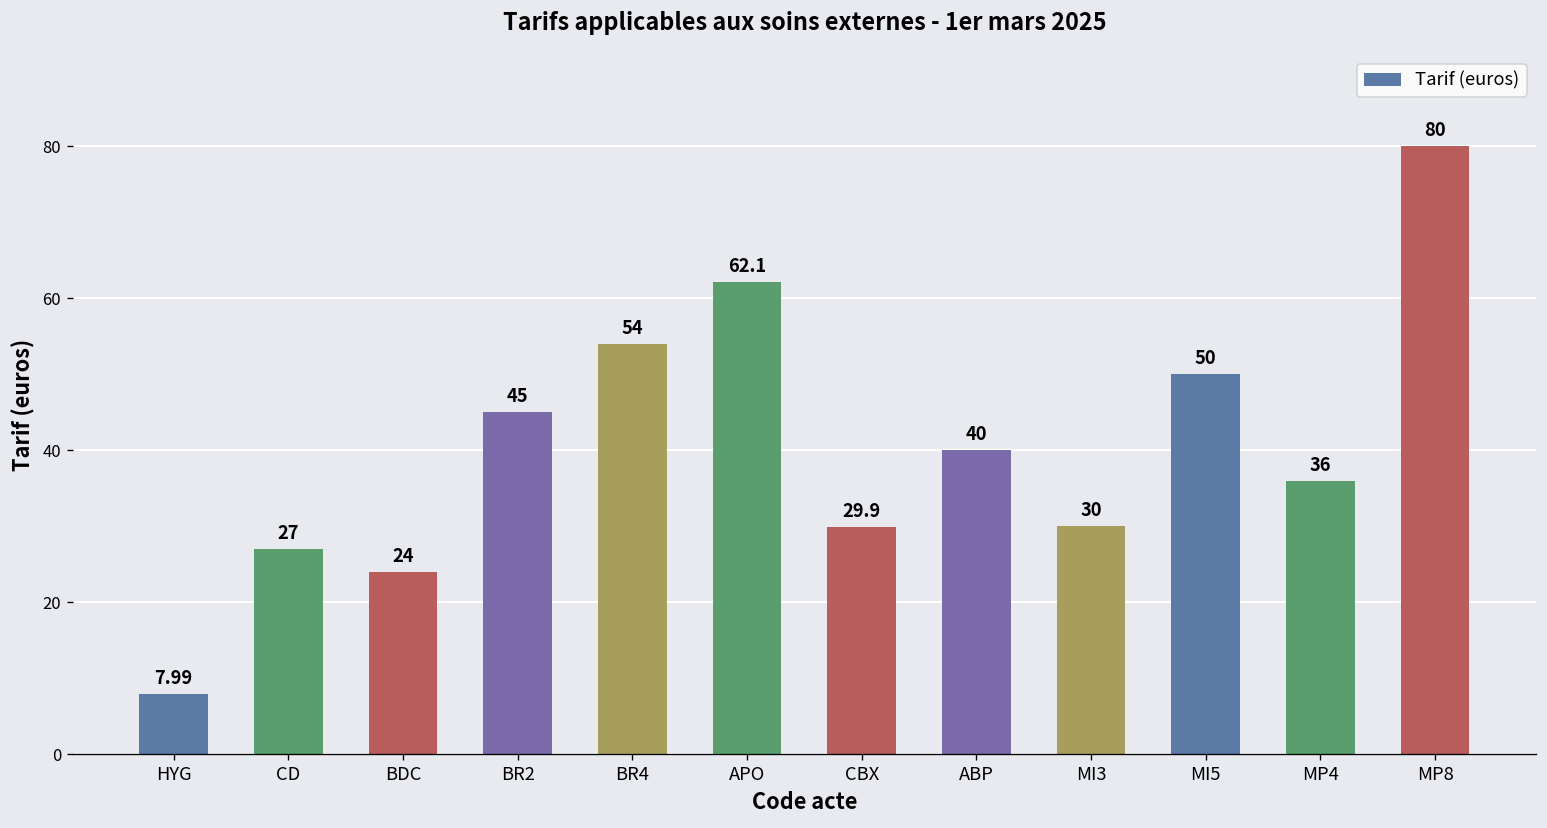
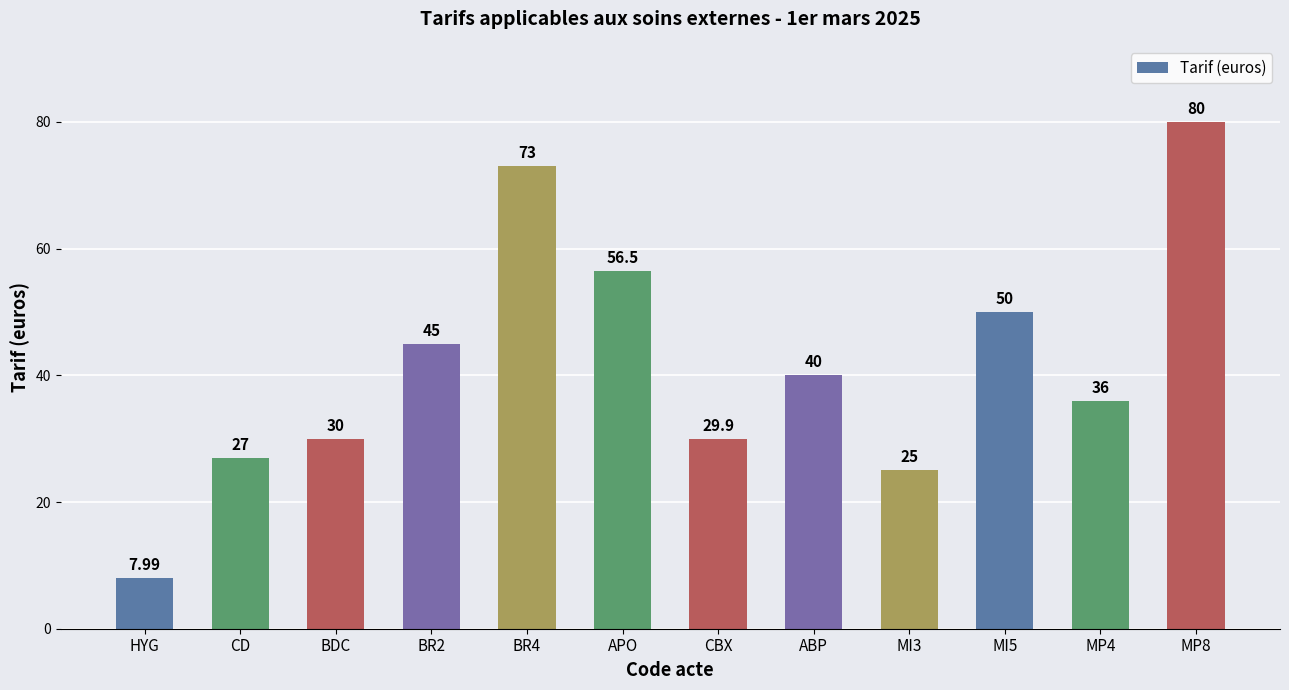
  {
    "HYG": 7.99,
    "CD": 27,
-   "BDC": 24,
+   "BDC": 30,
    "BR2": 45,
-   "BR4": 54,
-   "APO": 62.1,
+   "BR4": 73,
+   "APO": 56.5,
    "CBX": 29.9,
    "ABP": 40,
-   "MI3": 30,
+   "MI3": 25,
    "MI5": 50,
    "MP4": 36,
    "MP8": 80
  }
